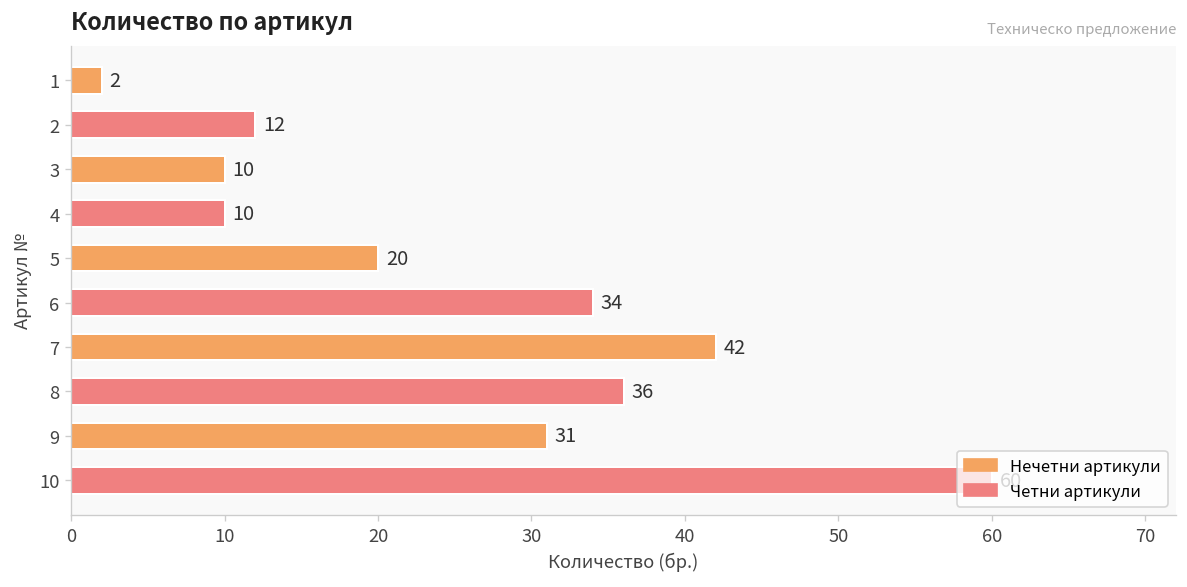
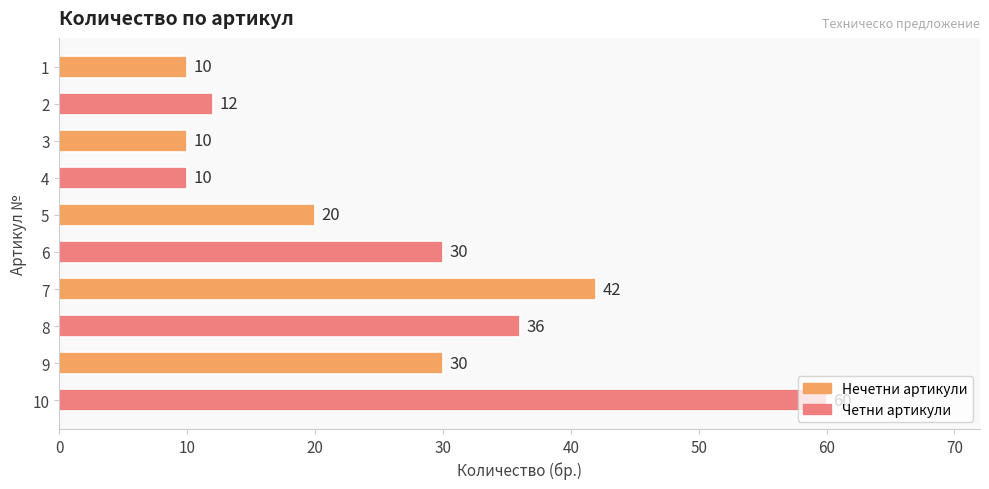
  {
-   "1": 2,
+   "1": 10,
    "2": 12,
    "3": 10,
    "4": 10,
    "5": 20,
-   "6": 34,
+   "6": 30,
    "7": 42,
    "8": 36,
-   "9": 31
+   "9": 30
  }
